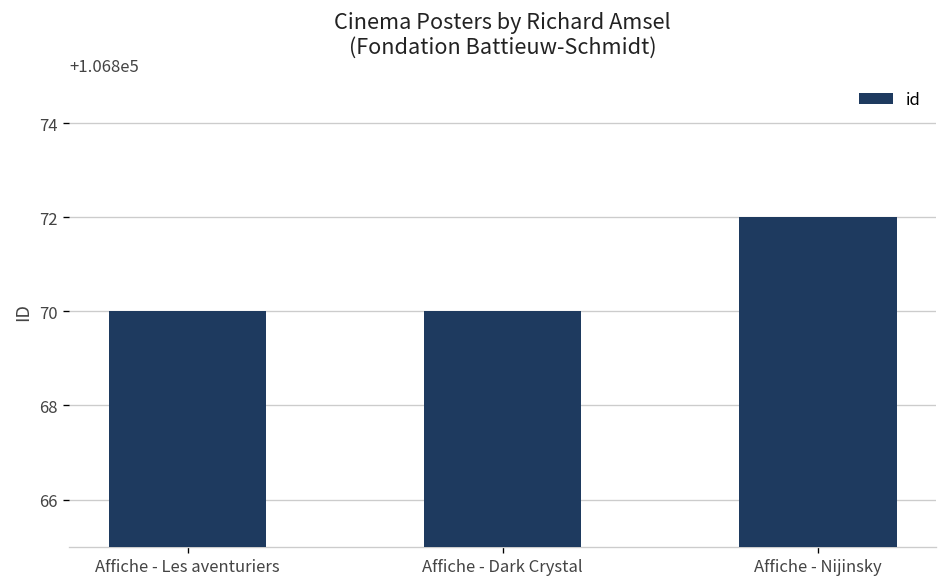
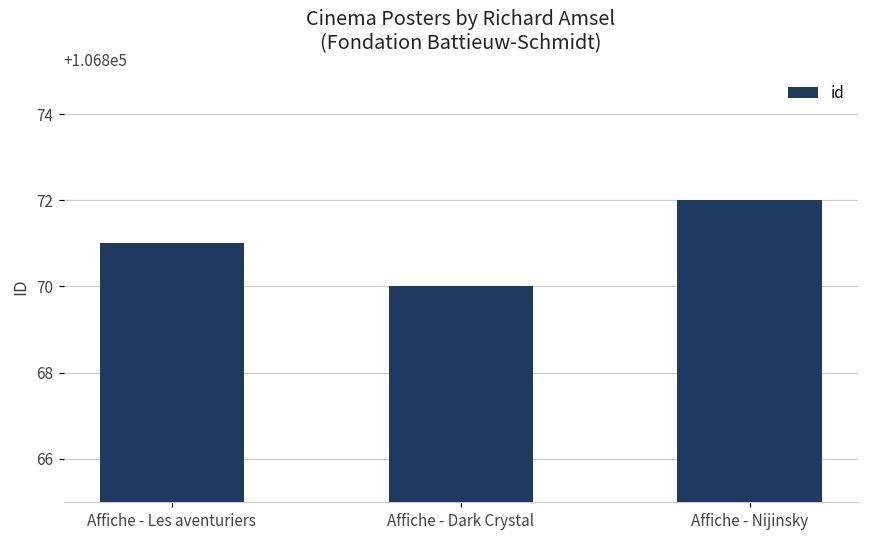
  {
-   "Affiche - Les aventuriers": 106870,
+   "Affiche - Les aventuriers": 106871,
    "Affiche - Dark Crystal": 106870,
    "Affiche - Nijinsky": 106872
  }
